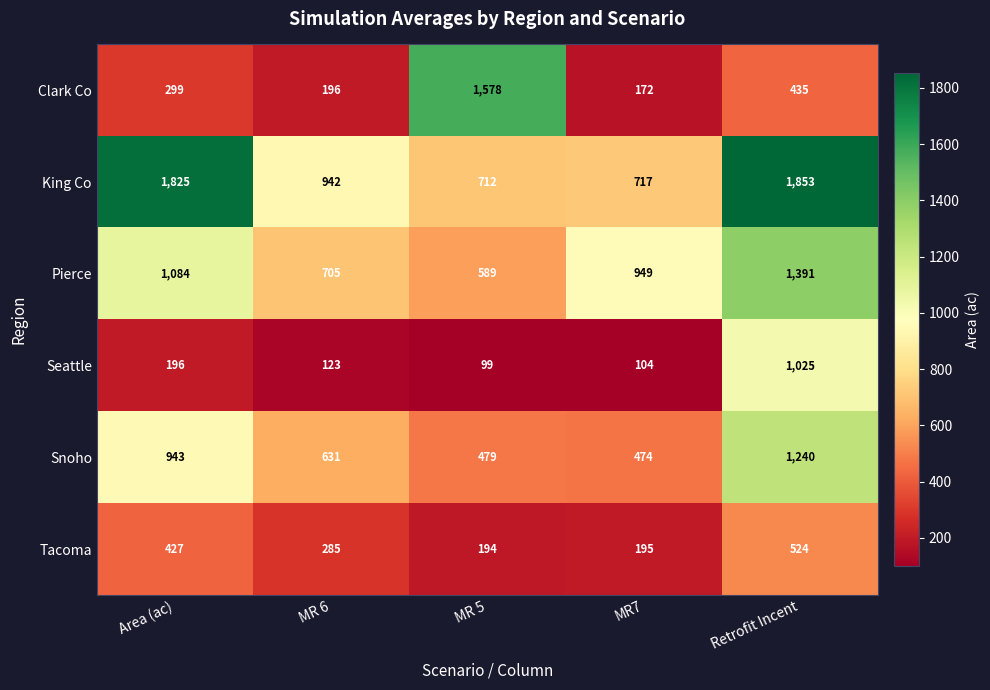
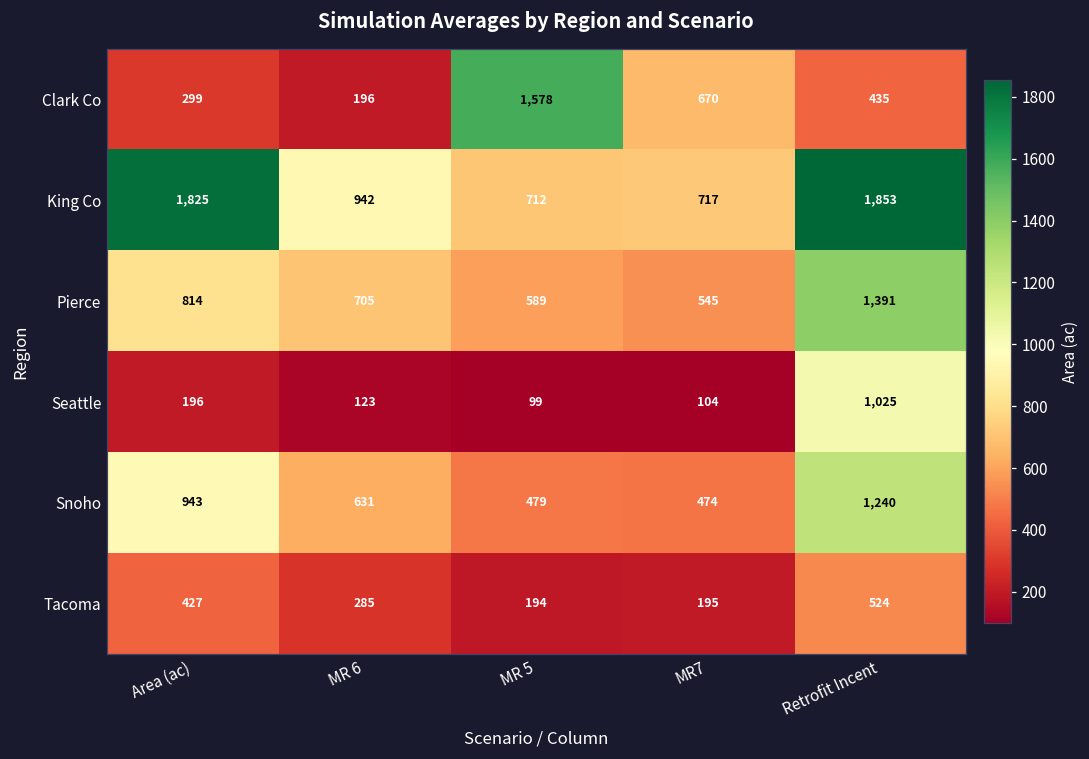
  {
    "Clark Co": {
      "Area (ac)": "299",
      "MR 6": "196",
      "MR 5": "1,578",
-     "MR7": "172",
+     "MR7": "670",
      "Retrofit Incent": "435"
    },
    "King Co": {
      "Area (ac)": "1,825",
      "MR 6": "942",
      "MR 5": "712",
      "MR7": "717",
      "Retrofit Incent": "1,853"
    },
    "Pierce": {
-     "Area (ac)": "1,084",
+     "Area (ac)": "814",
      "MR 6": "705",
      "MR 5": "589",
-     "MR7": "949",
+     "MR7": "545",
      "Retrofit Incent": "1,391"
    },
    "Seattle": {
      "Area (ac)": "196",
      "MR 6": "123",
      "MR 5": "99",
      "MR7": "104",
      "Retrofit Incent": "1,025"
    },
    "Snoho": {
      "Area (ac)": "943",
      "MR 6": "631",
      "MR 5": "479",
      "MR7": "474",
      "Retrofit Incent": "1,240"
    },
    "Tacoma": {
      "Area (ac)": "427",
      "MR 6": "285",
      "MR 5": "194",
      "MR7": "195",
      "Retrofit Incent": "524"
    }
  }
